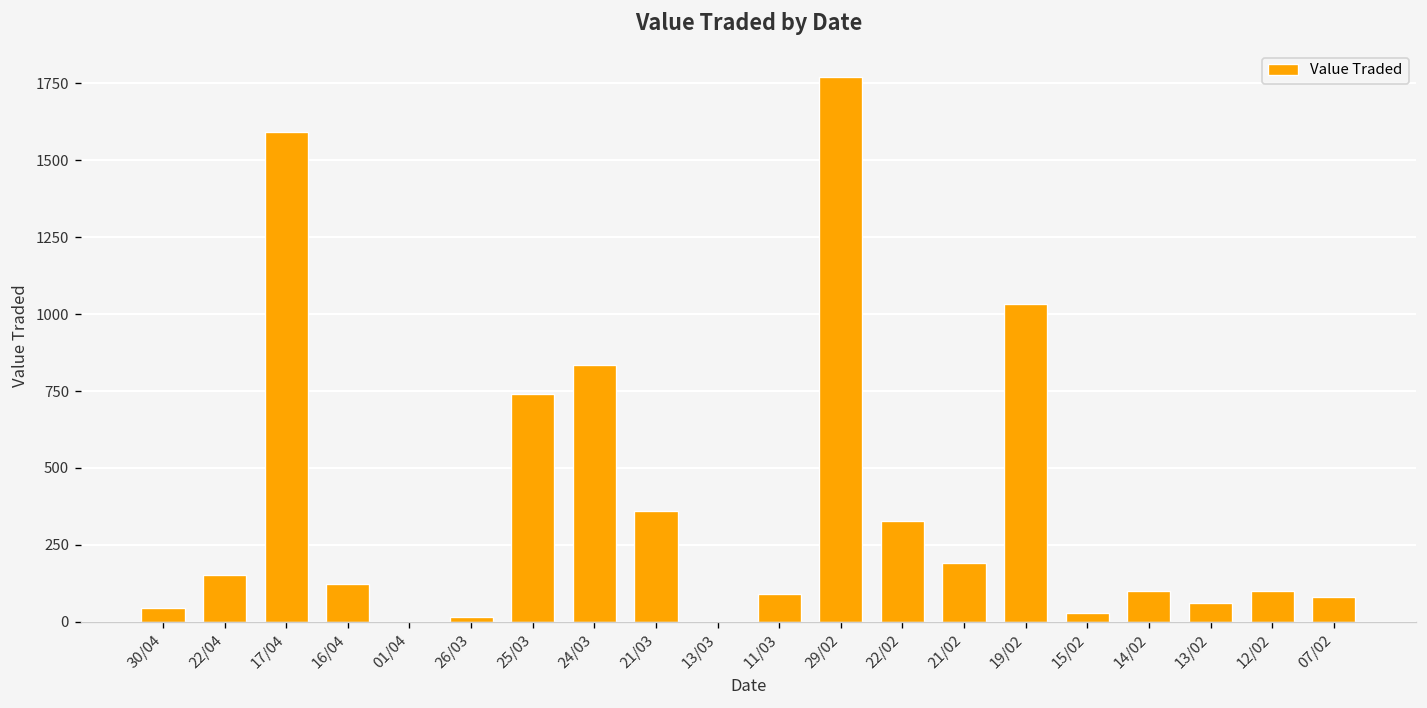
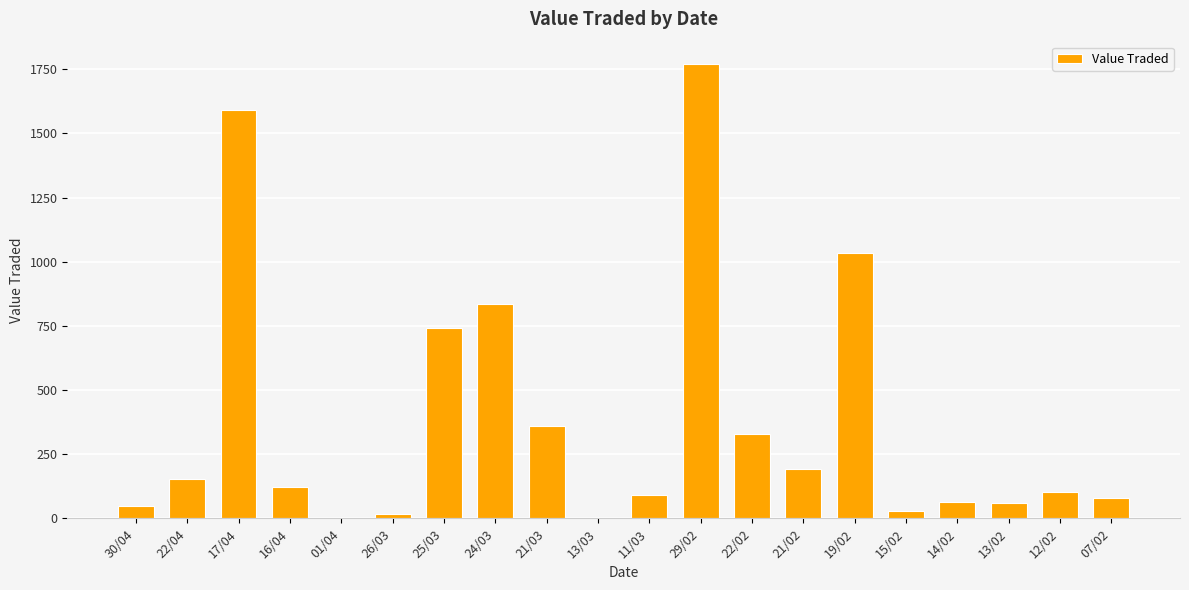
  {
    "30/04": 50,
    "22/04": 150,
    "17/04": 1590,
    "16/04": 120,
    "26/03": 20,
    "25/03": 740,
    "24/03": 840,
    "21/03": 360,
    "13/03": 0,
    "11/03": 90,
    "29/02": 1770,
    "22/02": 330,
    "21/02": 190,
    "19/02": 1030,
    "15/02": 30,
-   "14/02": 100,
+   "14/02": 60,
    "13/02": 60,
    "12/02": 100,
    "07/02": 80
  }
